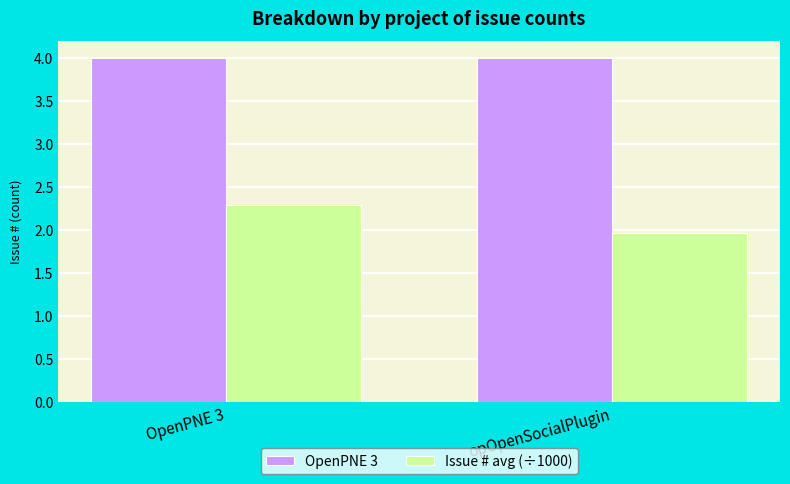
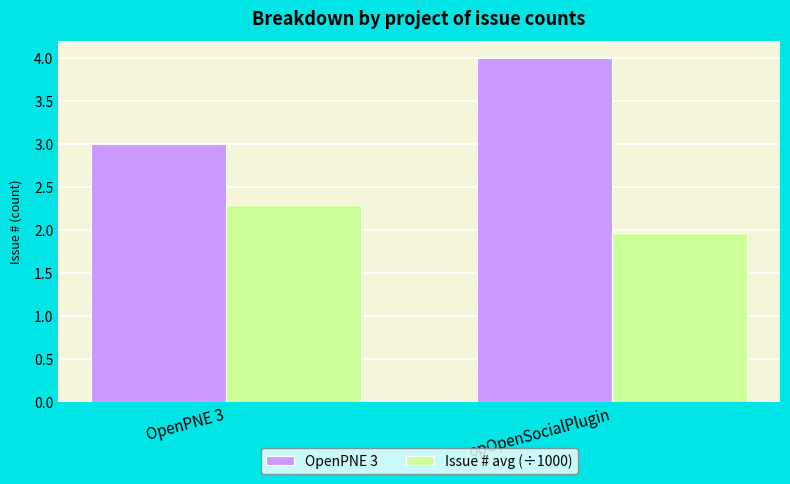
  {
    "OpenPNE 3": {
-     "OpenPNE 3": 4,
+     "OpenPNE 3": 3,
      "opOpenSocialPlugin": 4
    },
    "Issue # avg (÷1000)": {
      "OpenPNE 3": 2.3,
      "opOpenSocialPlugin": 2.0
    }
  }
